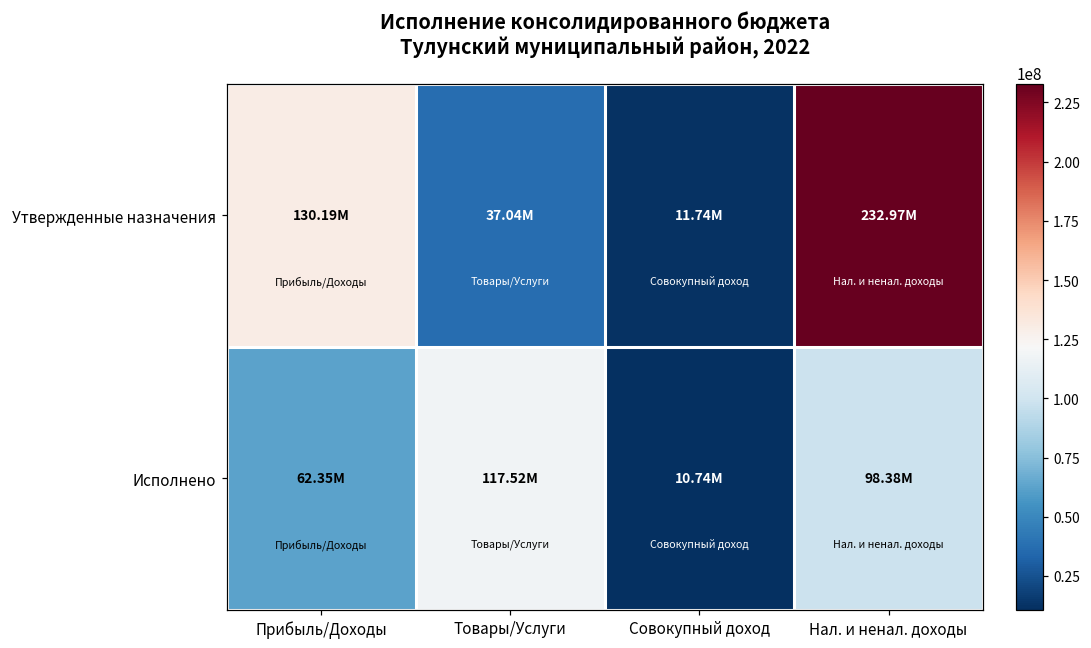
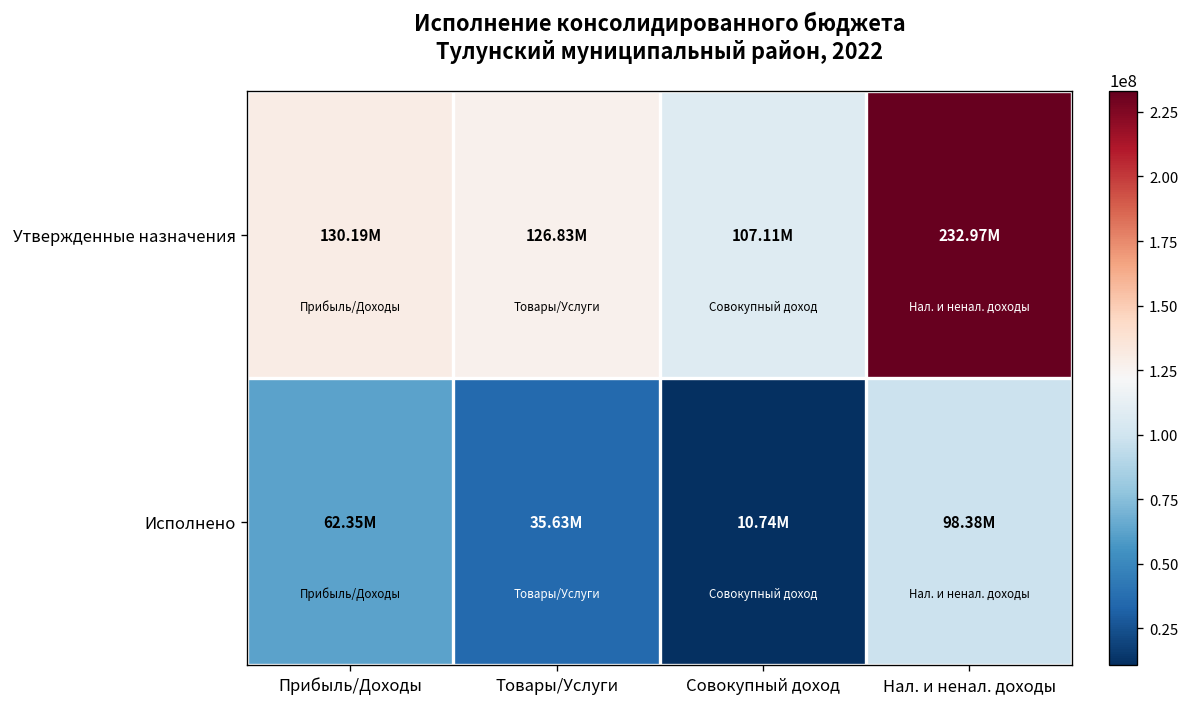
  {
    "Утвержденные назначения": {
-     "Товары/Услуги": "37.04M",
-     "Совокупный доход": "11.74M"
+     "Товары/Услуги": "126.83M",
+     "Совокупный доход": "107.11M"
    },
    "Исполнено": {
-     "Товары/Услуги": "117.52M"
+     "Товары/Услуги": "35.63M"
    }
  }
